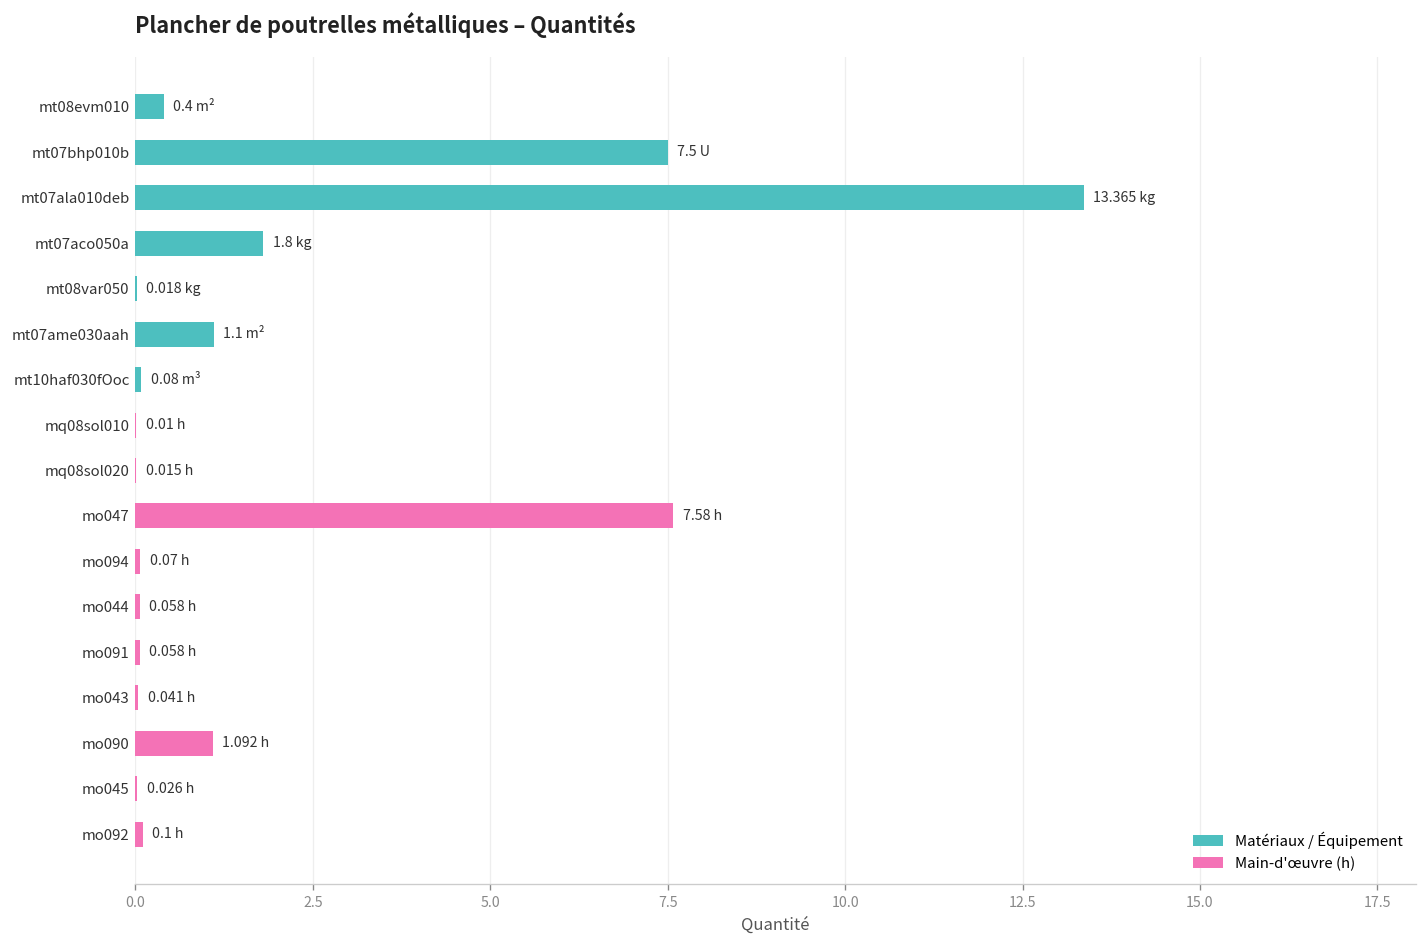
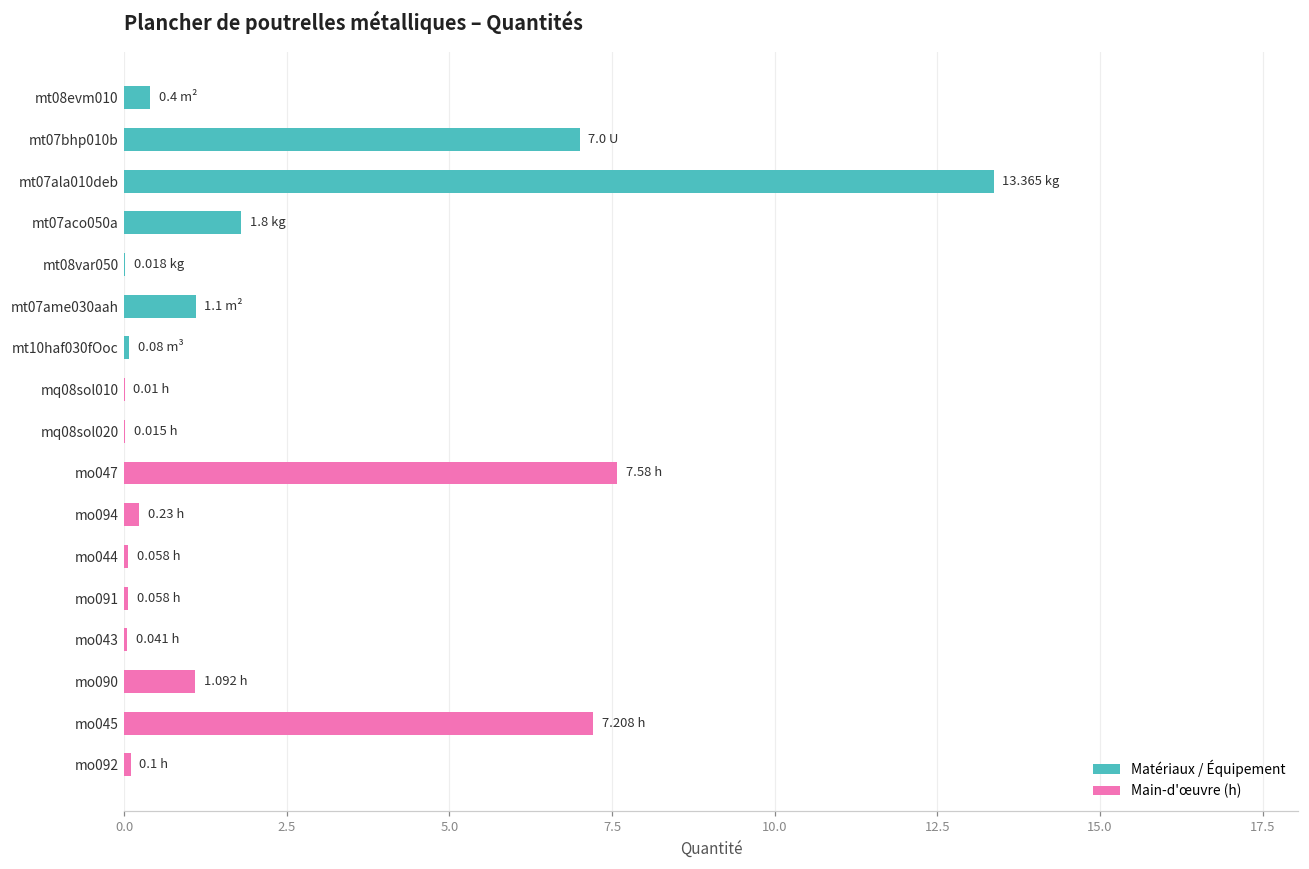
  {
    "mt08evm010": 0.4,
-   "mt07bhp010b": 7.5,
+   "mt07bhp010b": 7.0,
    "mt07ala010deb": 13.365,
    "mt07aco050a": 1.8,
    "mt08var050": 0.018,
    "mt07ame030aah": 1.1,
    "mt10haf030fOoc": 0.08,
    "mq08sol010": 0.01,
    "mq08sol020": 0.015,
    "mo047": 7.58,
-   "mo094": 0.07,
+   "mo094": 0.23,
    "mo044": 0.058,
    "mo091": 0.058,
    "mo043": 0.041,
    "mo090": 1.092,
-   "mo045": 0.026,
+   "mo045": 7.208,
    "mo092": 0.1
  }
